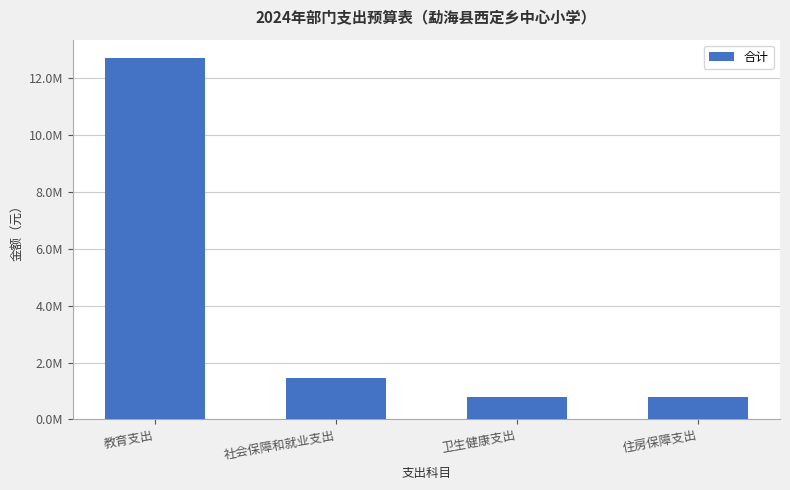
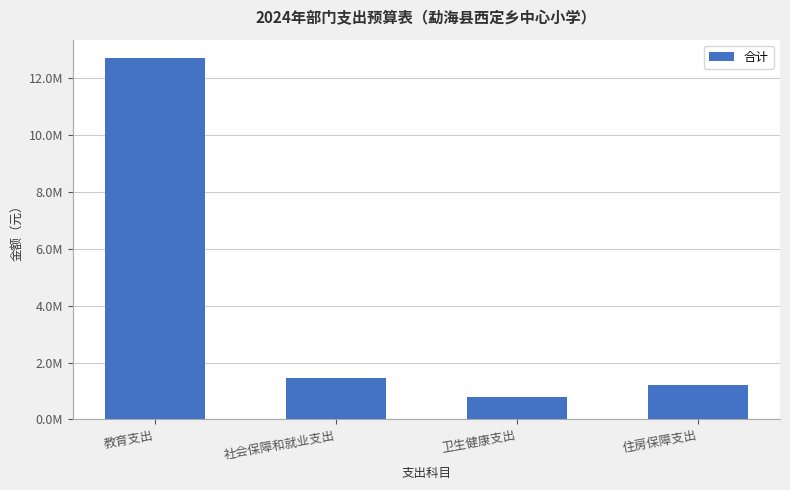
  {
    "教育支出": 12700000,
    "社会保障和就业支出": 1500000,
    "卫生健康支出": 800000,
-   "住房保障支出": 800000
+   "住房保障支出": 1200000
  }
